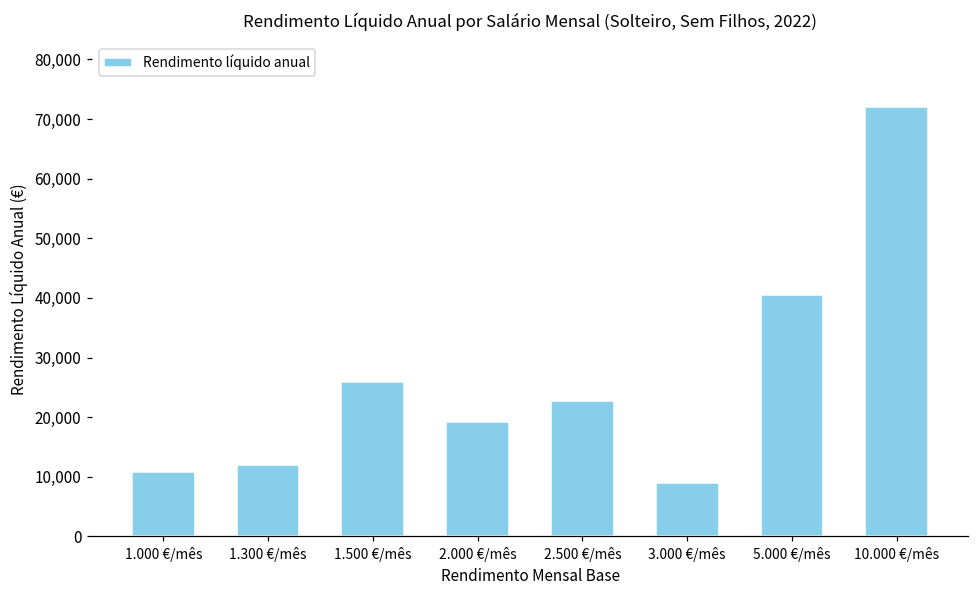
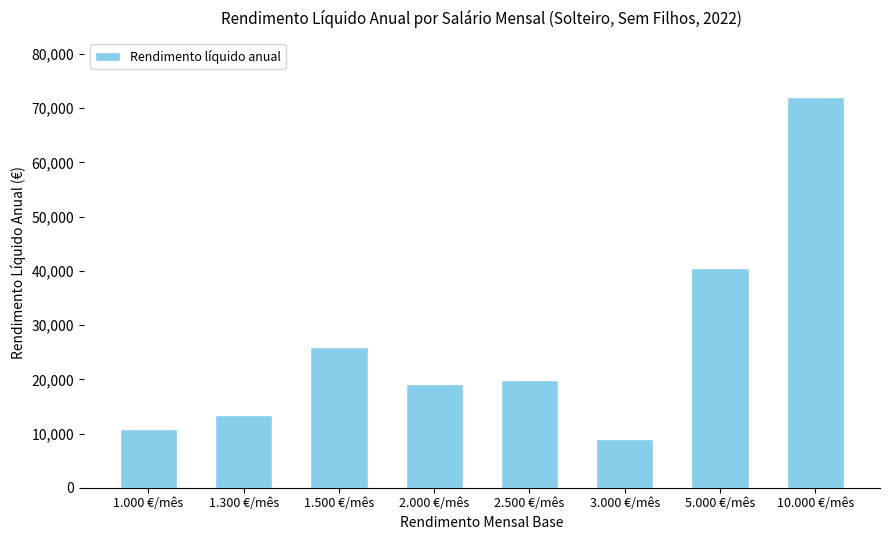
  {
    "1.000 €/mês": "11,000",
-   "1.300 €/mês": "12,000",
+   "1.300 €/mês": "13,000",
    "1.500 €/mês": "26,000",
    "2.000 €/mês": "19,000",
-   "2.500 €/mês": "23,000",
+   "2.500 €/mês": "20,000",
    "3.000 €/mês": "9,000",
    "5.000 €/mês": "40,000",
    "10.000 €/mês": "72,000"
  }
